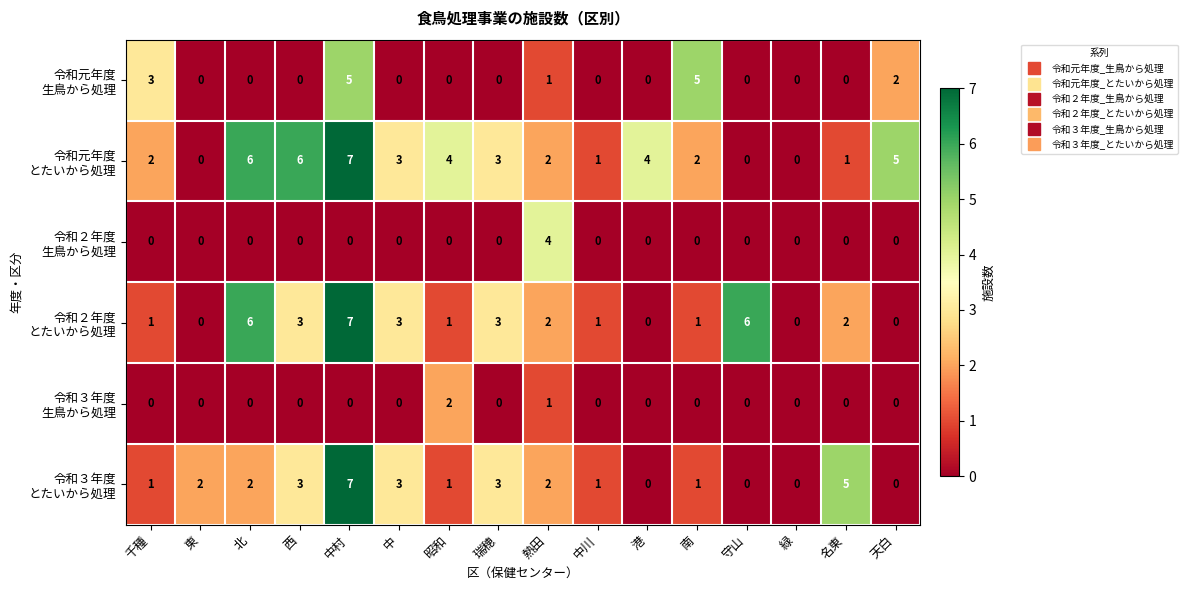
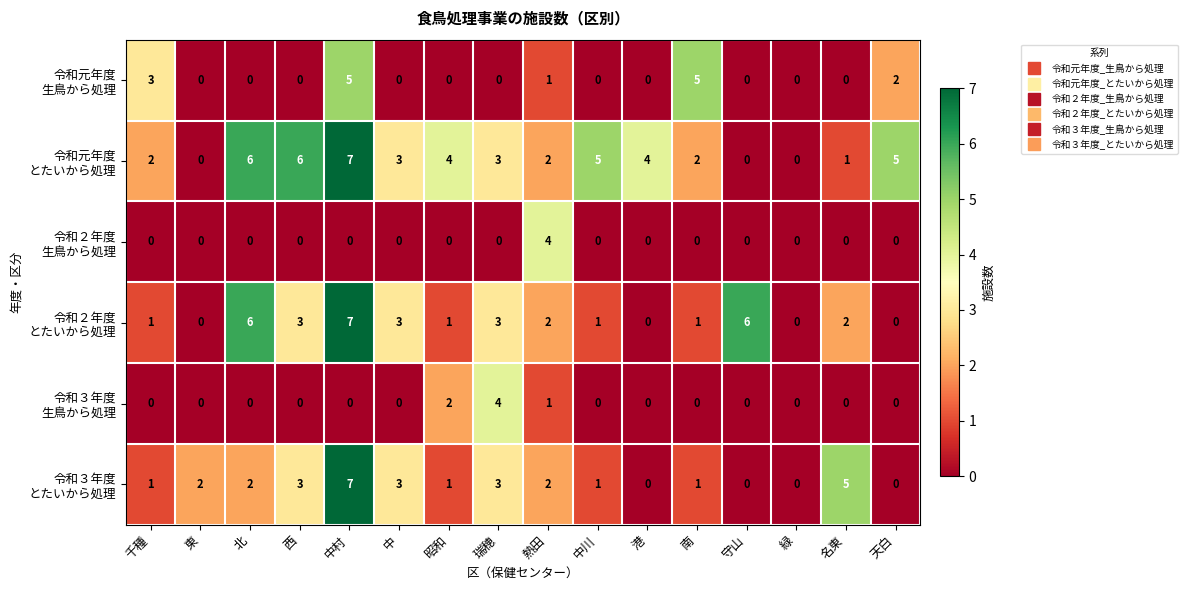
  {
    "令和元年度 生鳥から処理": {
      "千種": 3,
      "東": 0,
      "北": 0,
      "西": 0,
      "中村": 5,
      "中": 0,
      "昭和": 0,
      "瑞穂": 0,
      "熱田": 1,
      "中川": 0,
      "港": 0,
      "南": 5,
      "守山": 0,
      "緑": 0,
      "名東": 0,
      "天白": 2
    },
    "令和元年度 とたいから処理": {
      "千種": 2,
      "東": 0,
      "北": 6,
      "西": 6,
      "中村": 7,
      "中": 3,
      "昭和": 4,
      "瑞穂": 3,
      "熱田": 2,
-     "中川": 1,
+     "中川": 5,
      "港": 4,
      "南": 2,
      "守山": 0,
      "緑": 0,
      "名東": 1,
      "天白": 5
    },
    "令和２年度 生鳥から処理": {
      "千種": 0,
      "東": 0,
      "北": 0,
      "西": 0,
      "中村": 0,
      "中": 0,
      "昭和": 0,
      "瑞穂": 0,
      "熱田": 4,
      "中川": 0,
      "港": 0,
      "南": 0,
      "守山": 0,
      "緑": 0,
      "名東": 0,
      "天白": 0
    },
    "令和２年度 とたいから処理": {
      "千種": 1,
      "東": 0,
      "北": 6,
      "西": 3,
      "中村": 7,
      "中": 3,
      "昭和": 1,
      "瑞穂": 3,
      "熱田": 2,
      "中川": 1,
      "港": 0,
      "南": 1,
      "守山": 6,
      "緑": 0,
      "名東": 2,
      "天白": 0
    },
    "令和３年度 生鳥から処理": {
      "千種": 0,
      "東": 0,
      "北": 0,
      "西": 0,
      "中村": 0,
      "中": 0,
      "昭和": 2,
-     "瑞穂": 0,
+     "瑞穂": 4,
      "熱田": 1,
      "中川": 0,
      "港": 0,
      "南": 0,
      "守山": 0,
      "緑": 0,
      "名東": 0,
      "天白": 0
    },
    "令和３年度 とたいから処理": {
      "千種": 1,
      "東": 2,
      "北": 2,
      "西": 3,
      "中村": 7,
      "中": 3,
      "昭和": 1,
      "瑞穂": 3,
      "熱田": 2,
      "中川": 1,
      "港": 0,
      "南": 1,
      "守山": 0,
      "緑": 0,
      "名東": 5,
      "天白": 0
    }
  }
